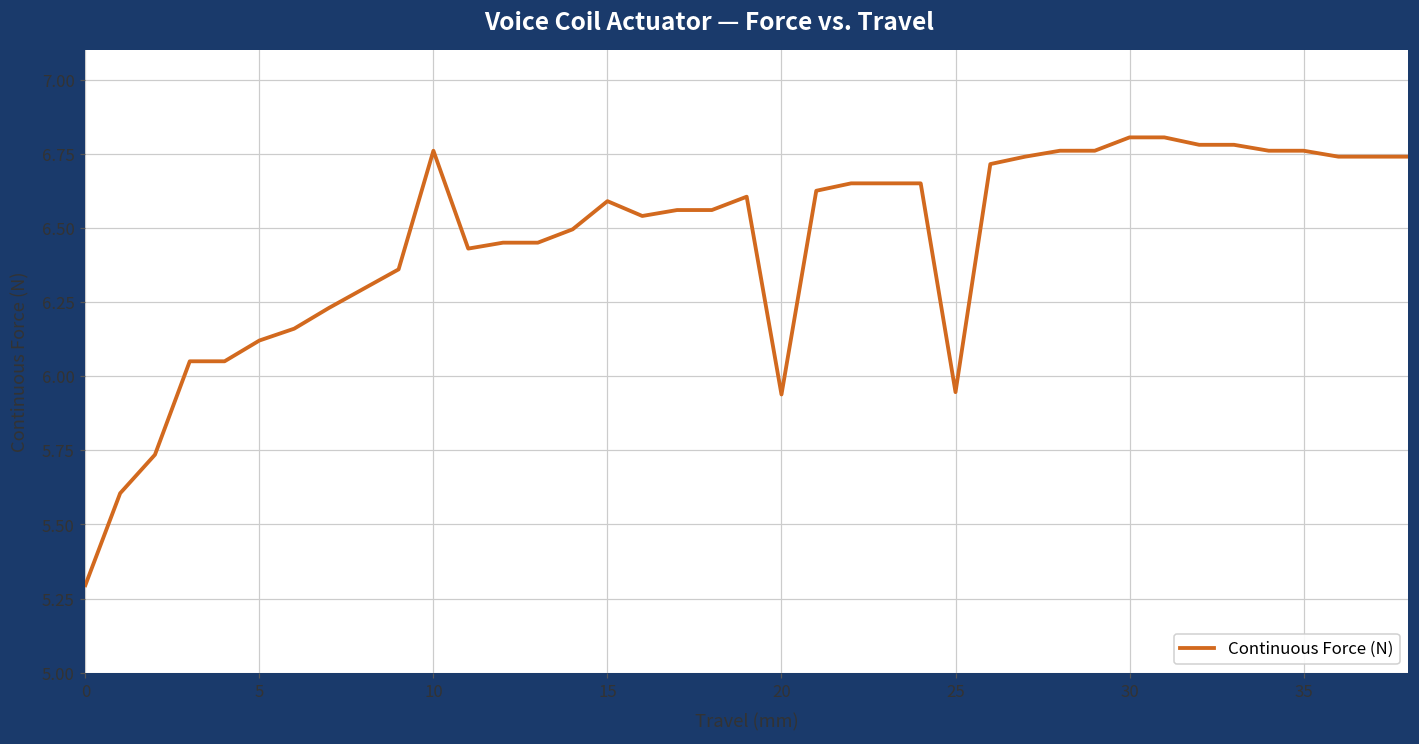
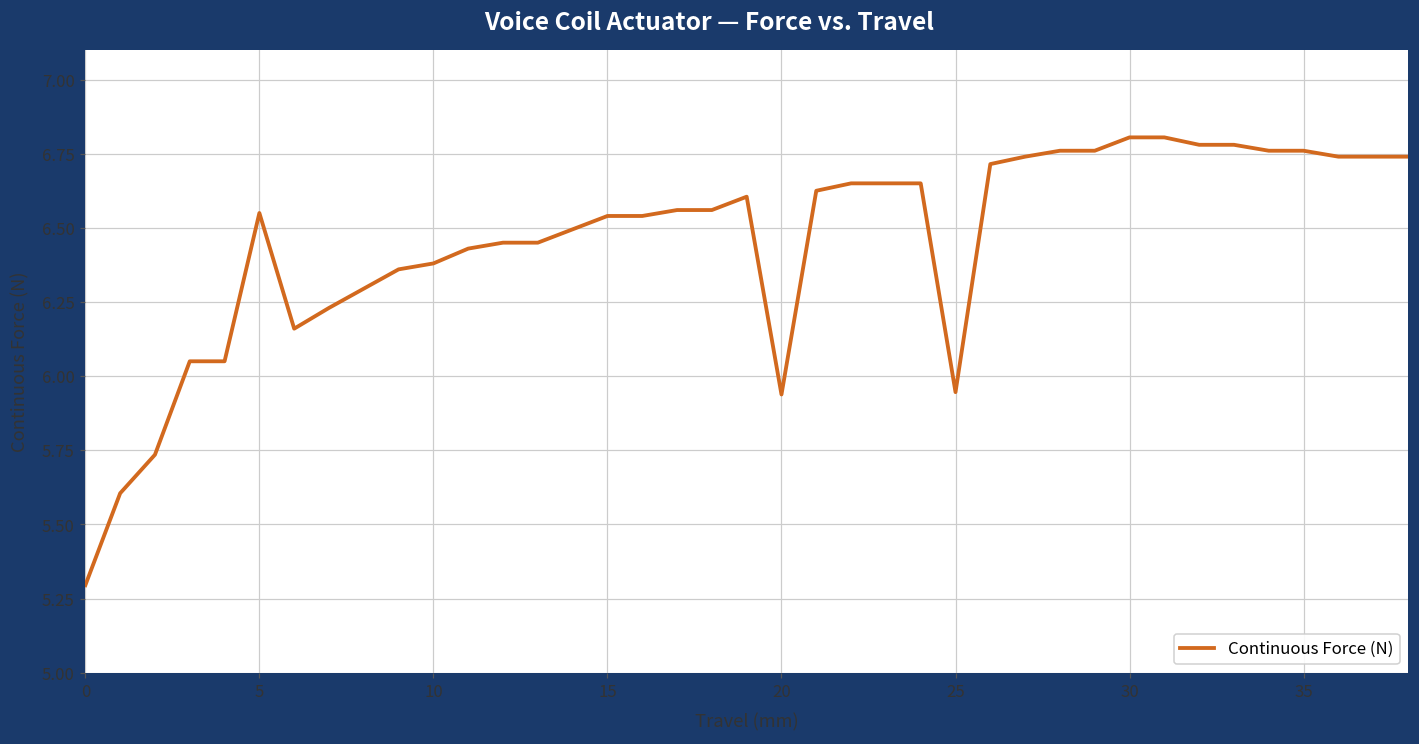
  {
    "0": 5.30,
-   "5": 6.12,
-   "10": 6.76,
-   "15": 6.59,
+   "5": 6.55,
+   "10": 6.38,
+   "15": 6.54,
    "20": 5.94,
    "25": 5.95,
    "30": 6.81,
    "35": 6.76
  }
